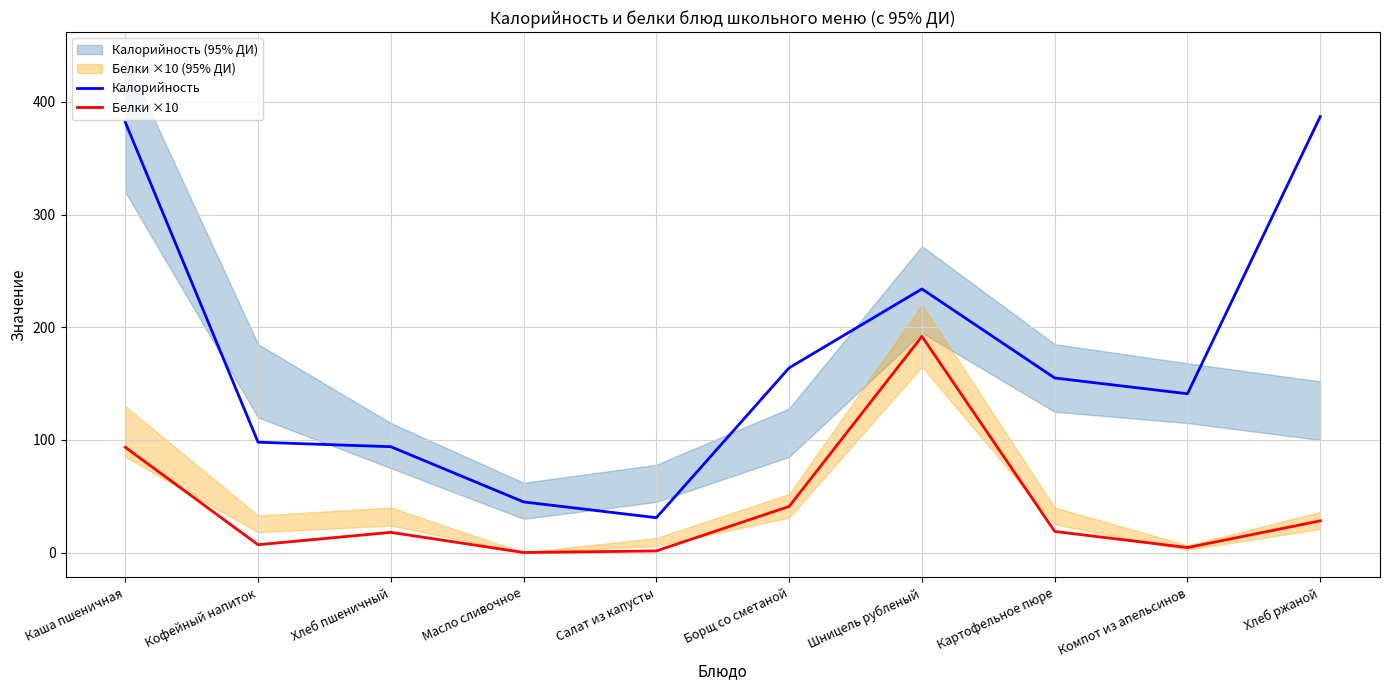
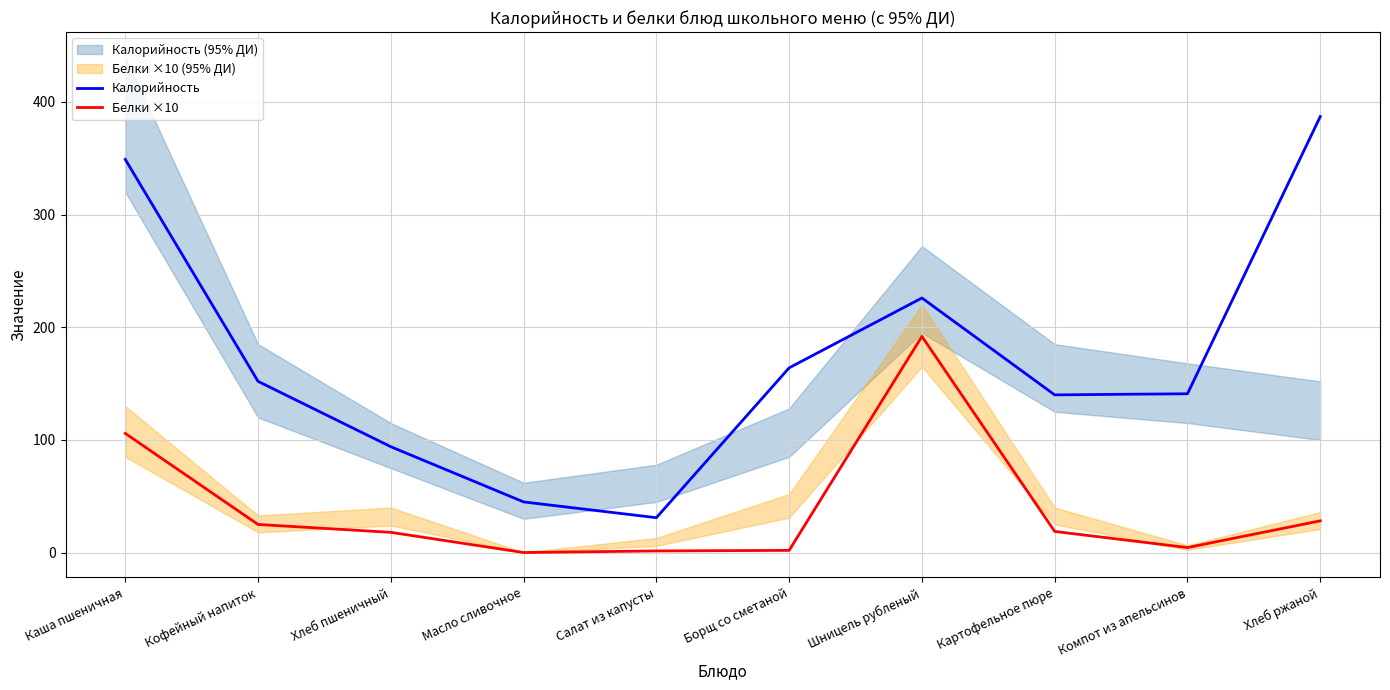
  {
    "Калорийность": {
-     "Каша пшеничная": 382,
-     "Кофейный напиток": 98,
+     "Каша пшеничная": 349,
+     "Кофейный напиток": 152,
      "Хлеб пшеничный": 94,
      "Масло сливочное": 45,
      "Салат из капусты": 31,
      "Борщ со сметаной": 164,
-     "Шницель рубленый": 234,
-     "Картофельное пюре": 155,
+     "Шницель рубленый": 226,
+     "Картофельное пюре": 140,
      "Компот из апельсинов": 141,
      "Хлеб ржаной": 387
    },
    "Белки ×10": {
-     "Каша пшеничная": 94,
-     "Кофейный напиток": 7,
+     "Каша пшеничная": 106,
+     "Кофейный напиток": 25,
      "Хлеб пшеничный": 18,
      "Салат из капусты": 2,
-     "Борщ со сметаной": 41,
+     "Борщ со сметаной": 2,
      "Шницель рубленый": 192,
      "Картофельное пюре": 19,
      "Хлеб ржаной": 28
    }
  }
